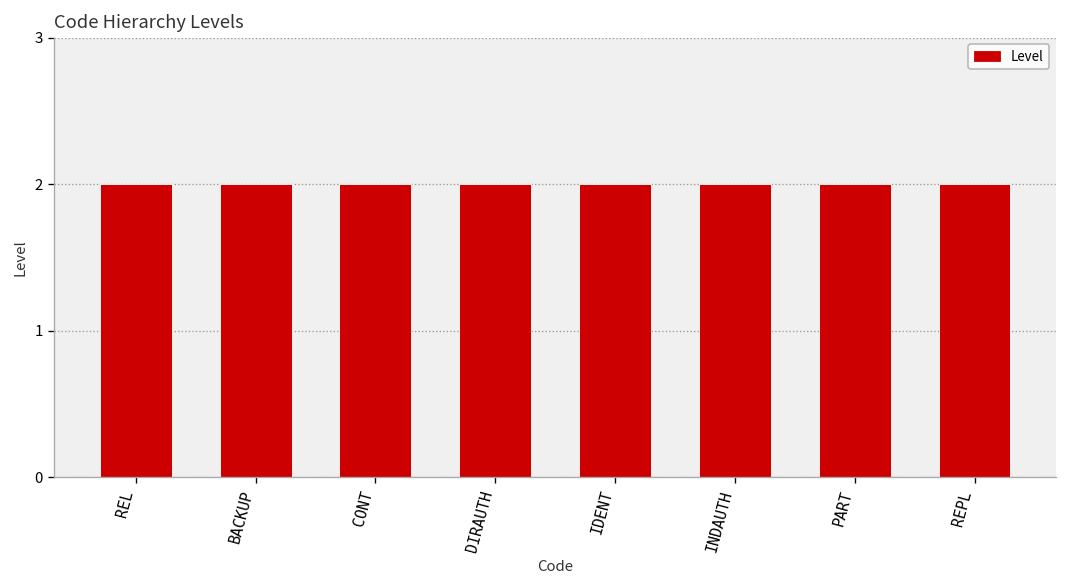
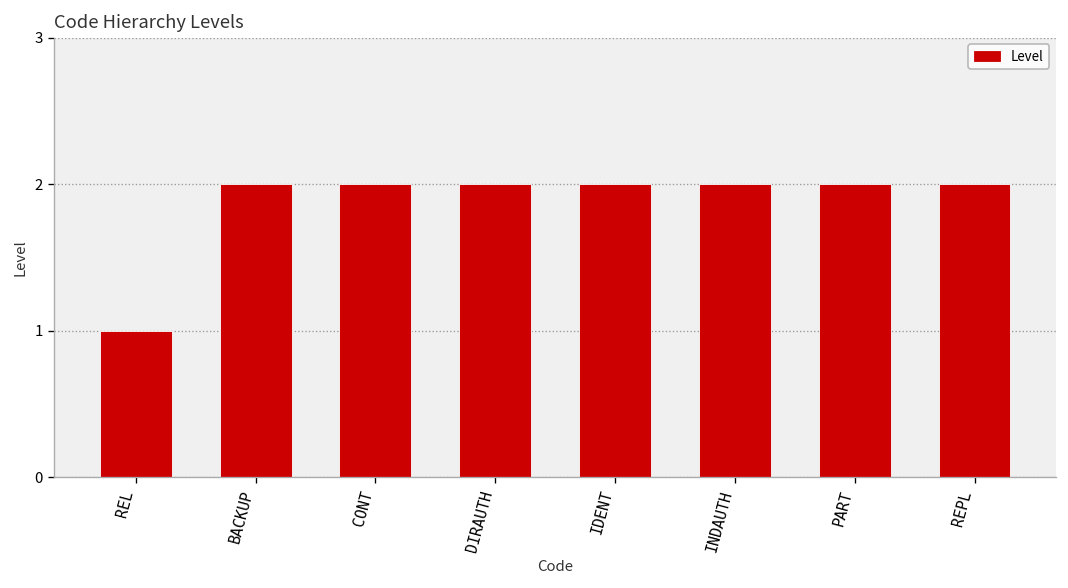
  {
-   "REL": 2,
+   "REL": 1,
    "BACKUP": 2,
    "CONT": 2,
    "DIRAUTH": 2,
    "IDENT": 2,
    "INDAUTH": 2,
    "PART": 2,
    "REPL": 2
  }
